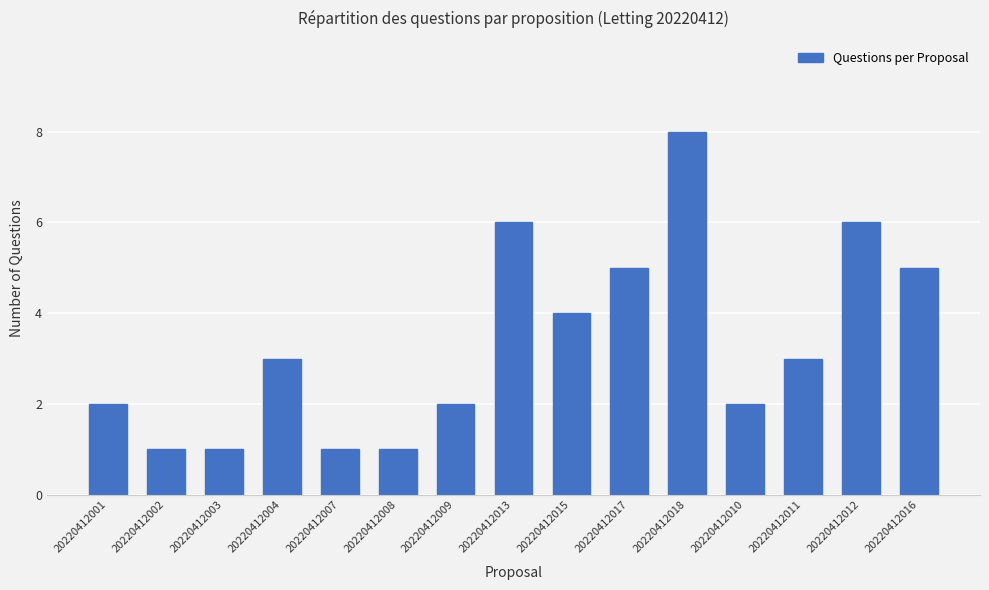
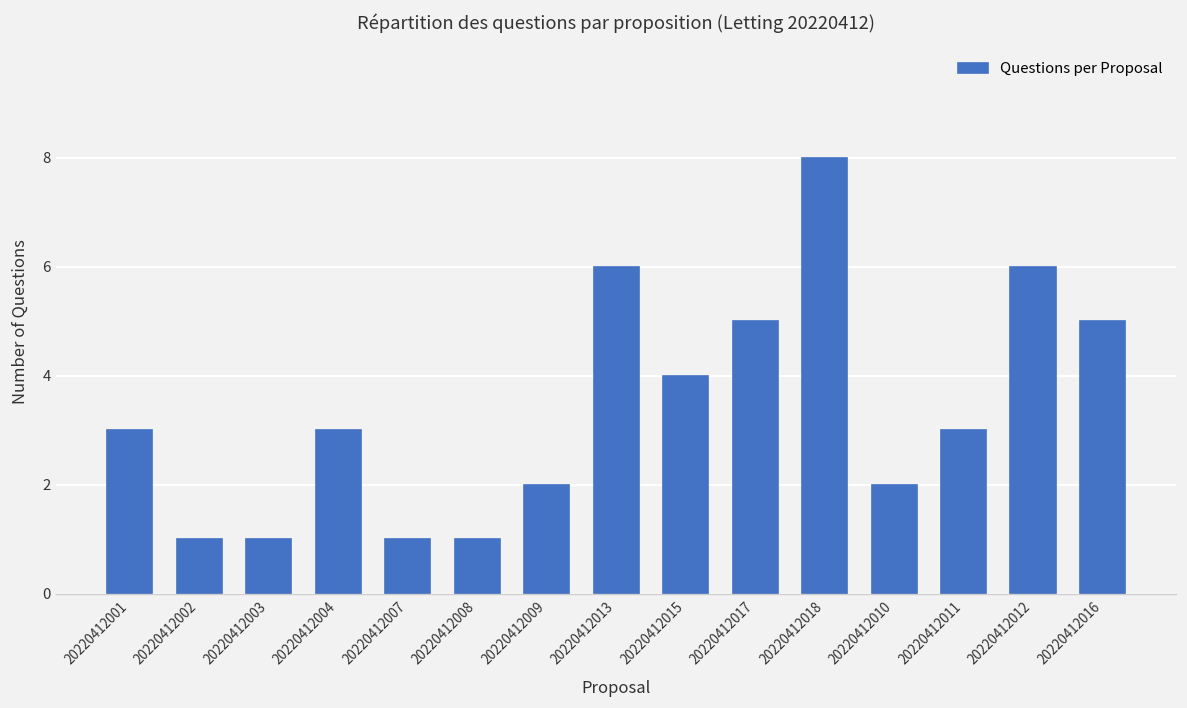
  {
-   "20220412001": 2,
+   "20220412001": 3,
    "20220412002": 1,
    "20220412003": 1,
    "20220412004": 3,
    "20220412007": 1,
    "20220412008": 1,
    "20220412009": 2,
    "20220412013": 6,
    "20220412015": 4,
    "20220412017": 5,
    "20220412018": 8,
    "20220412010": 2,
    "20220412011": 3,
    "20220412012": 6,
    "20220412016": 5
  }
